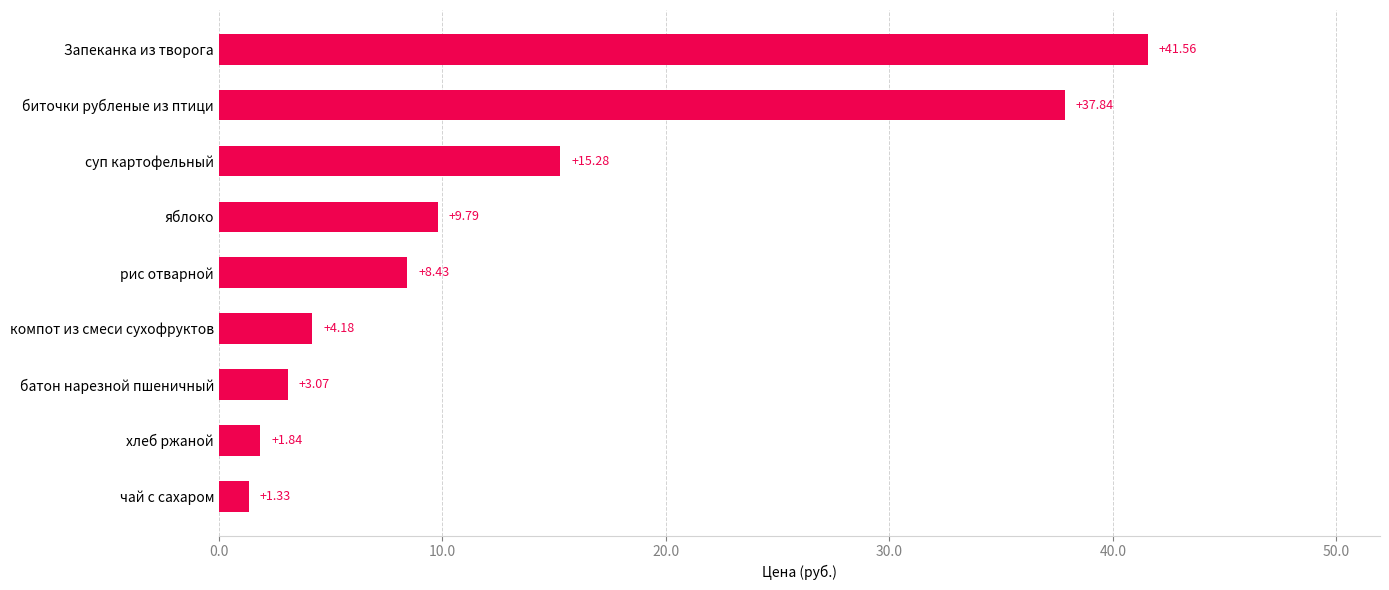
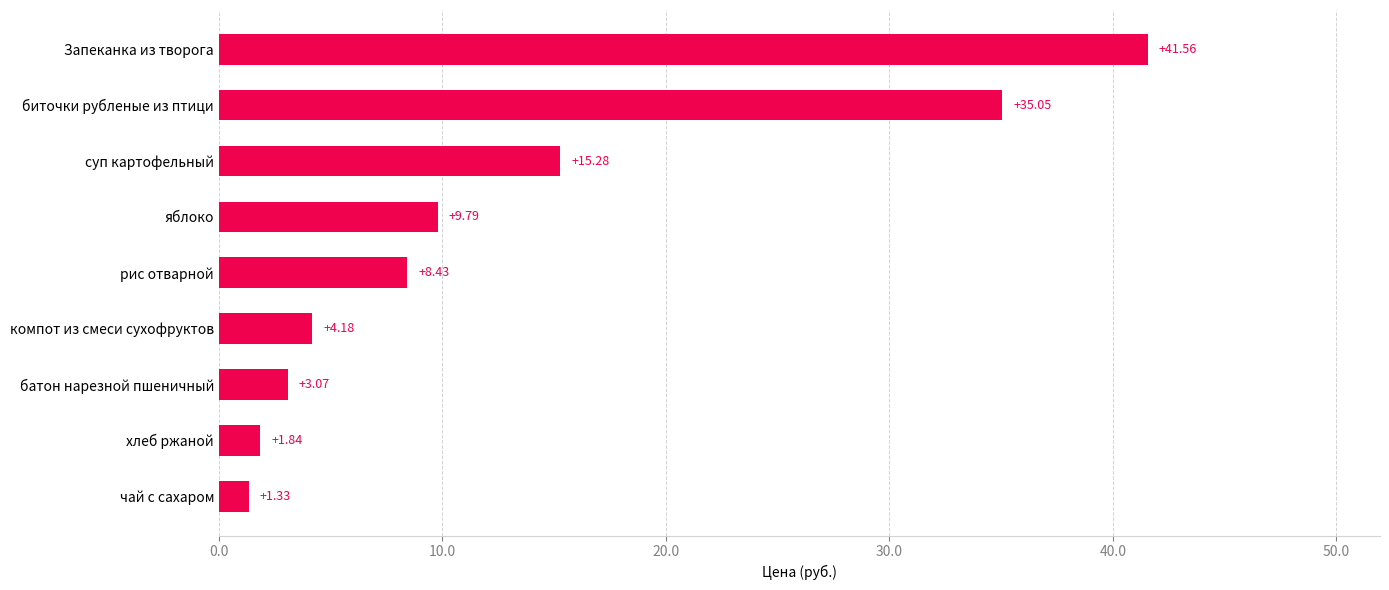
  {
    "Запеканка из творога": "+41.56",
-   "биточки рубленые из птици": "+37.84",
+   "биточки рубленые из птици": "+35.05",
    "суп картофельный": "+15.28",
    "яблоко": "+9.79",
    "рис отварной": "+8.43",
    "компот из смеси сухофруктов": "+4.18",
    "батон нарезной пшеничный": "+3.07",
    "хлеб ржаной": "+1.84",
    "чай с сахаром": "+1.33"
  }
